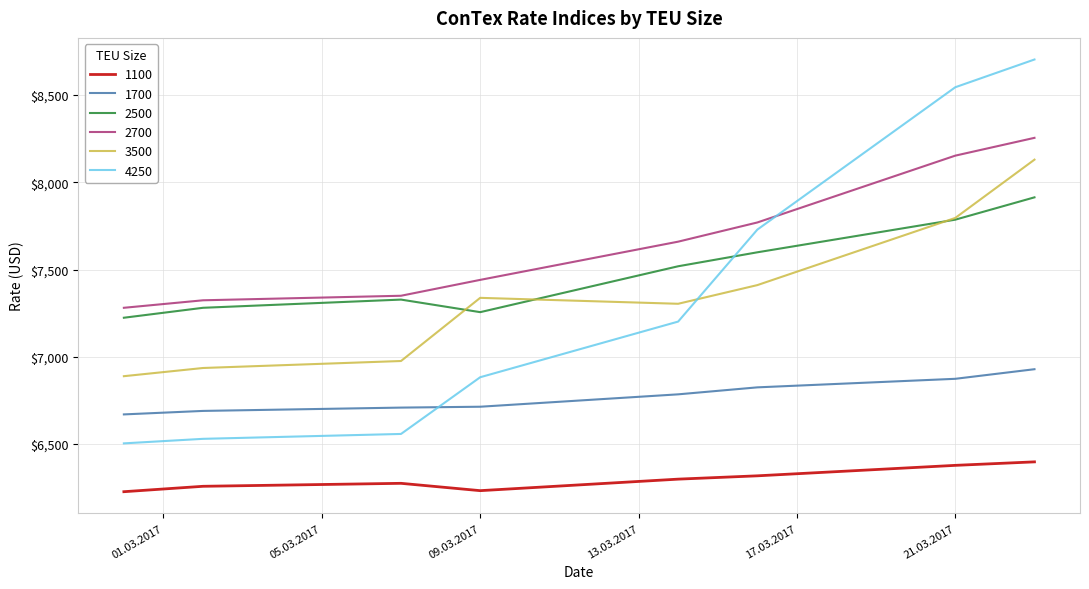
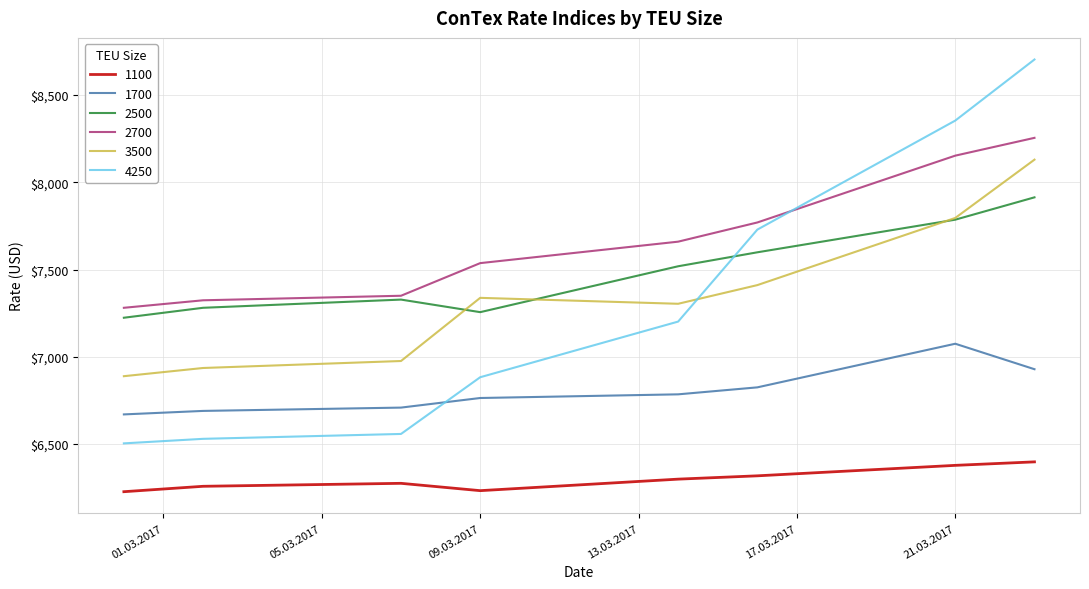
  {
    "1100": {
      "09.03.2017": "$6,230",
      "21.03.2017": "$6,380"
    },
    "1700": {
-     "09.03.2017": "$6,710",
-     "21.03.2017": "$6,870"
+     "09.03.2017": "$6,760",
+     "21.03.2017": "$7,080"
    },
    "2500": {
      "09.03.2017": "$7,260"
    },
    "2700": {
-     "09.03.2017": "$7,440",
+     "09.03.2017": "$7,540",
      "21.03.2017": "$8,150"
    },
    "3500": {
      "09.03.2017": "$7,340"
    },
    "4250": {
      "09.03.2017": "$6,880",
-     "21.03.2017": "$8,550"
+     "21.03.2017": "$8,350"
    }
  }
